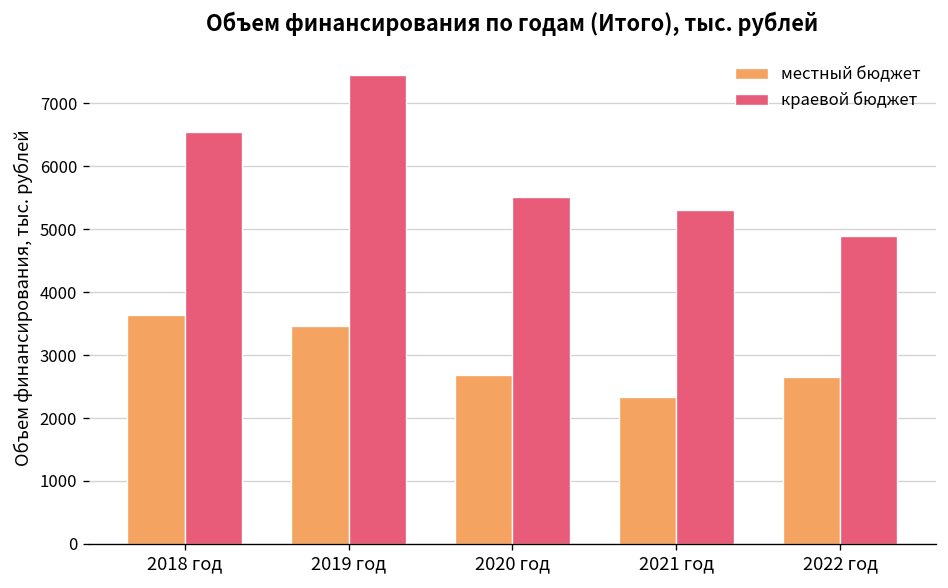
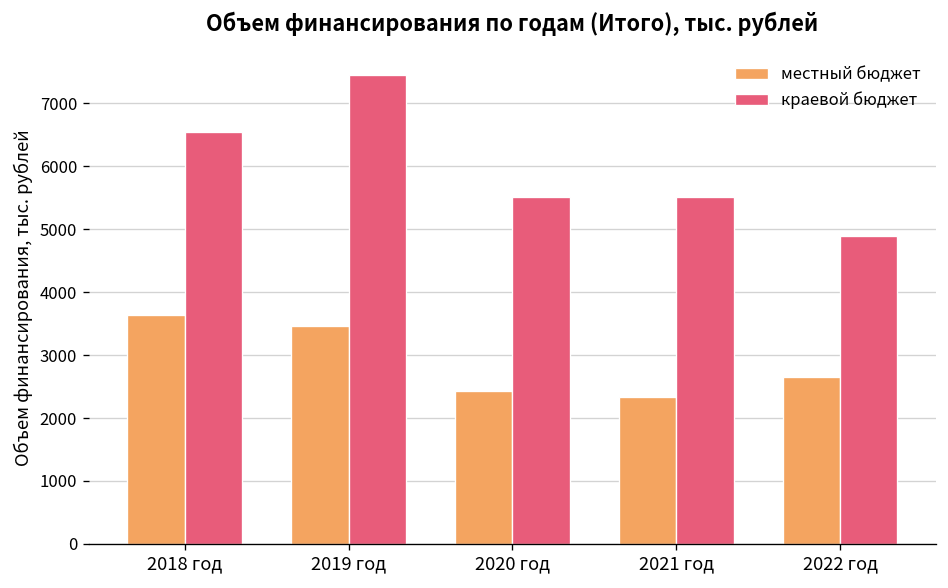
  {
    "местный бюджет": {
      "2018 год": 3600,
      "2019 год": 3500,
-     "2020 год": 2700,
+     "2020 год": 2400,
      "2021 год": 2300,
      "2022 год": 2700
    },
    "краевой бюджет": {
      "2018 год": 6500,
      "2019 год": 7500,
      "2020 год": 5500,
-     "2021 год": 5300,
+     "2021 год": 5500,
      "2022 год": 4900
    }
  }
